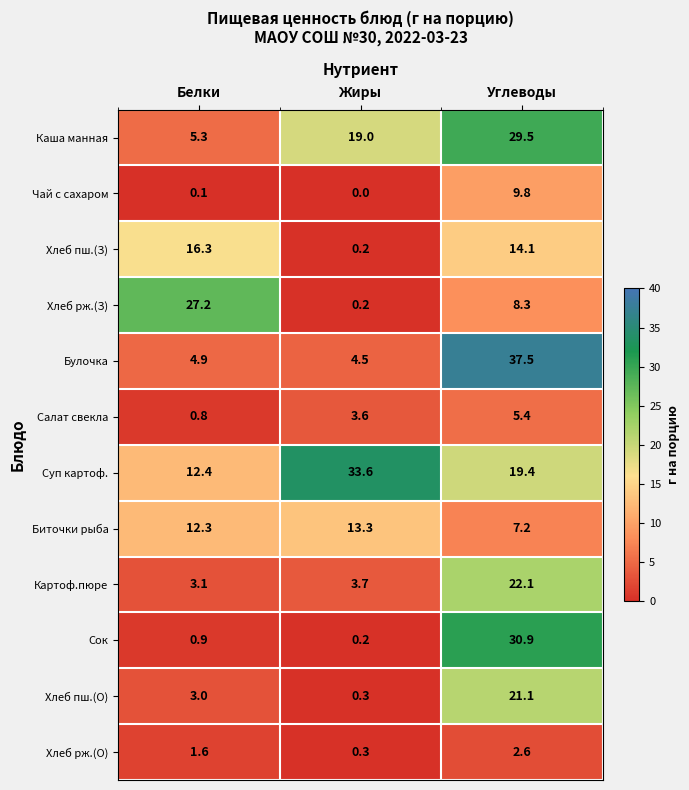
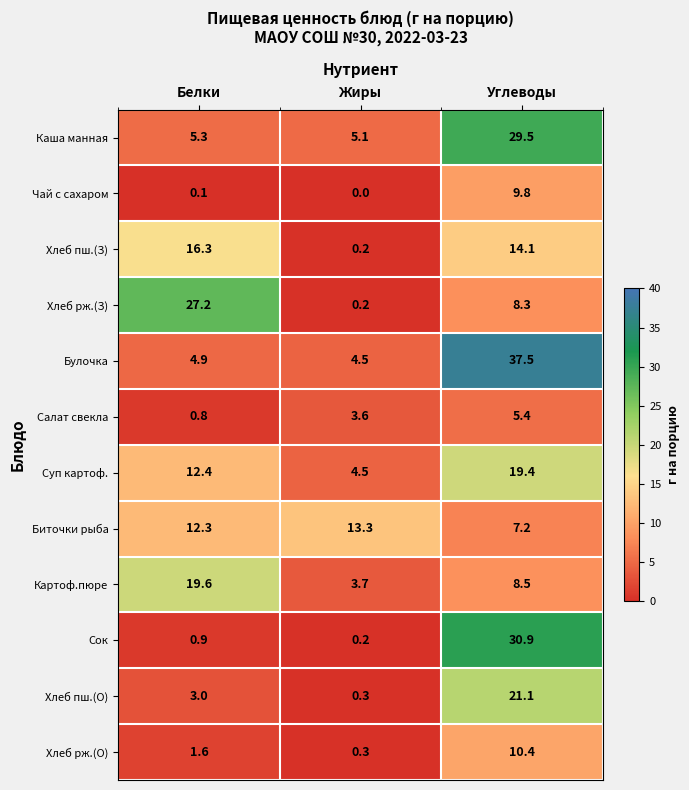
  {
    "Каша манная": {
      "Белки": 5.3,
-     "Жиры": 19.0,
+     "Жиры": 5.1,
      "Углеводы": 29.5
    },
    "Чай с сахаром": {
      "Белки": 0.1,
      "Жиры": 0.0,
      "Углеводы": 9.8
    },
    "Хлеб пш.(З)": {
      "Белки": 16.3,
      "Жиры": 0.2,
      "Углеводы": 14.1
    },
    "Хлеб рж.(З)": {
      "Белки": 27.2,
      "Жиры": 0.2,
      "Углеводы": 8.3
    },
    "Булочка": {
      "Белки": 4.9,
      "Жиры": 4.5,
      "Углеводы": 37.5
    },
    "Салат свекла": {
      "Белки": 0.8,
      "Жиры": 3.6,
      "Углеводы": 5.4
    },
    "Суп картоф.": {
      "Белки": 12.4,
-     "Жиры": 33.6,
+     "Жиры": 4.5,
      "Углеводы": 19.4
    },
    "Биточки рыба": {
      "Белки": 12.3,
      "Жиры": 13.3,
      "Углеводы": 7.2
    },
    "Картоф.пюре": {
-     "Белки": 3.1,
+     "Белки": 19.6,
      "Жиры": 3.7,
-     "Углеводы": 22.1
+     "Углеводы": 8.5
    },
    "Сок": {
      "Белки": 0.9,
      "Жиры": 0.2,
      "Углеводы": 30.9
    },
    "Хлеб пш.(О)": {
      "Белки": 3.0,
      "Жиры": 0.3,
      "Углеводы": 21.1
    },
    "Хлеб рж.(О)": {
      "Белки": 1.6,
      "Жиры": 0.3,
-     "Углеводы": 2.6
+     "Углеводы": 10.4
    }
  }
